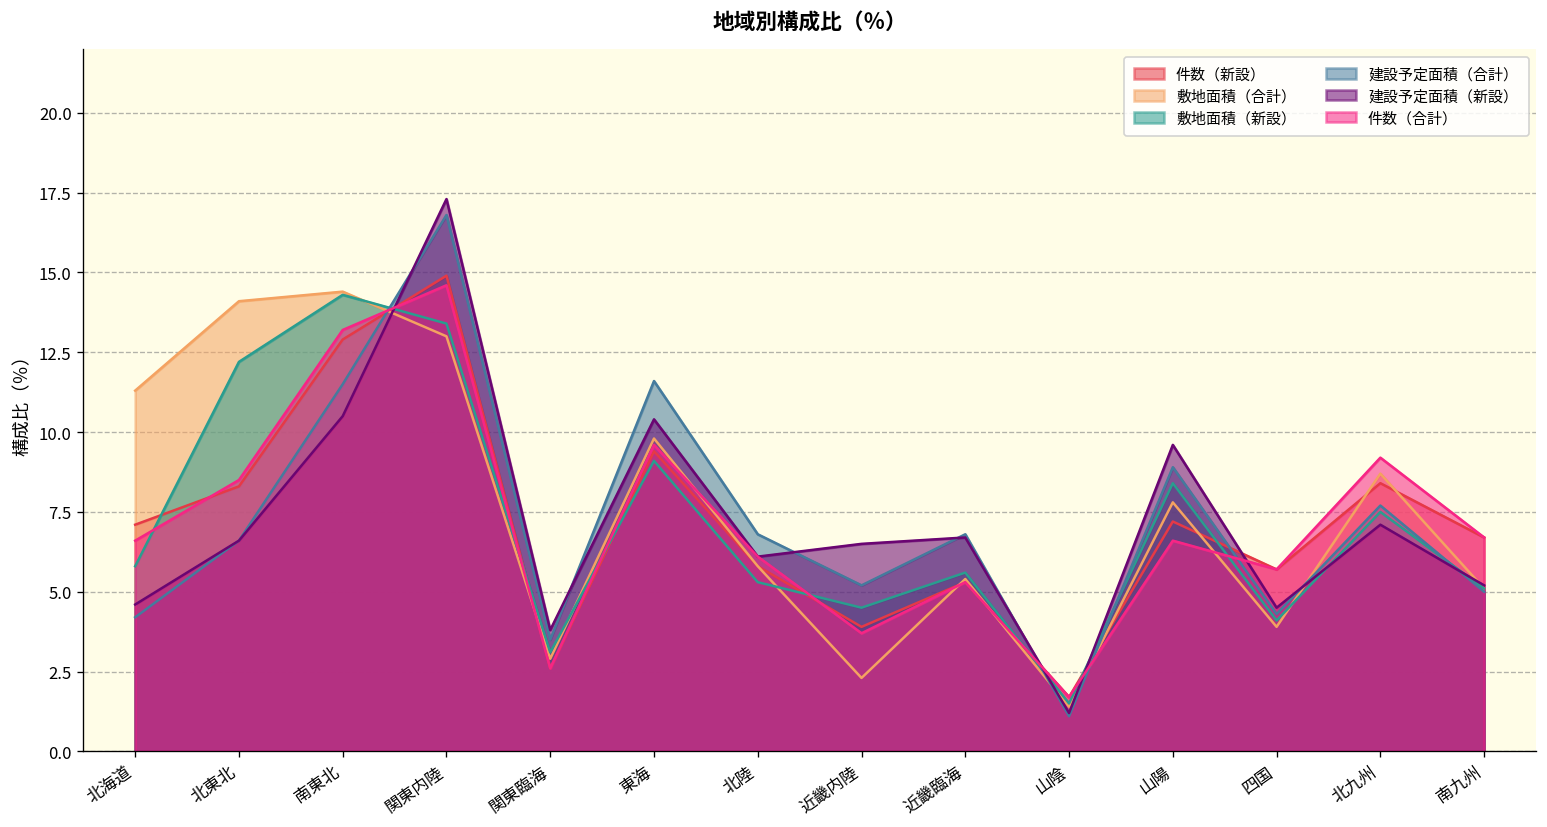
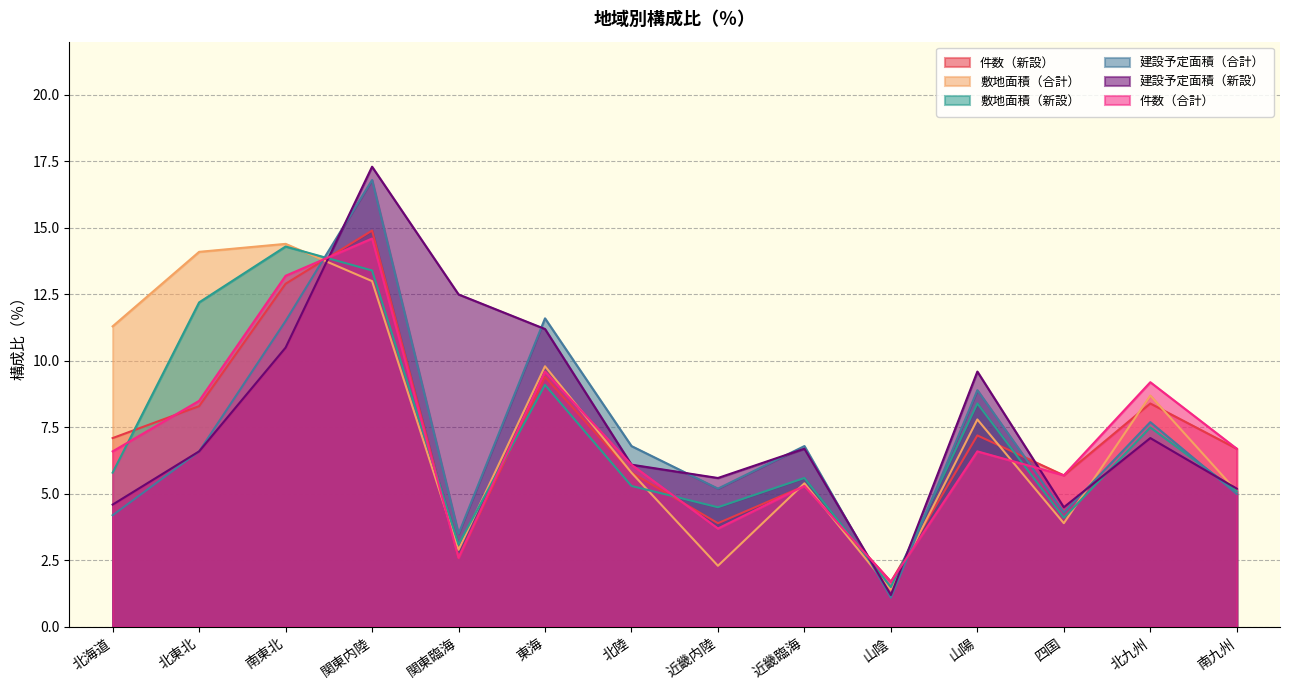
  {
    "敷地面積（合計）": {
      "北海道": 11.3,
      "北東北": 14.1,
      "南東北": 14.4,
      "関東内陸": 13.0,
      "関東臨海": 2.9,
      "東海": 9.8,
      "近畿内陸": 2.3,
      "近畿臨海": 5.4,
      "山陰": 1.4,
      "山陽": 7.8,
      "四国": 3.9,
      "北九州": 8.7
    },
    "建設予定面積（新設）": {
      "北海道": 4.6,
      "南東北": 10.5,
      "関東内陸": 17.3,
-     "関東臨海": 3.8,
-     "東海": 10.4,
-     "近畿内陸": 6.5,
+     "関東臨海": 12.5,
+     "東海": 11.2,
+     "近畿内陸": 5.6,
      "近畿臨海": 6.7,
      "山陰": 1.2,
      "山陽": 9.6,
      "四国": 4.5,
      "北九州": 7.1,
      "南九州": 5.2
    }
  }
